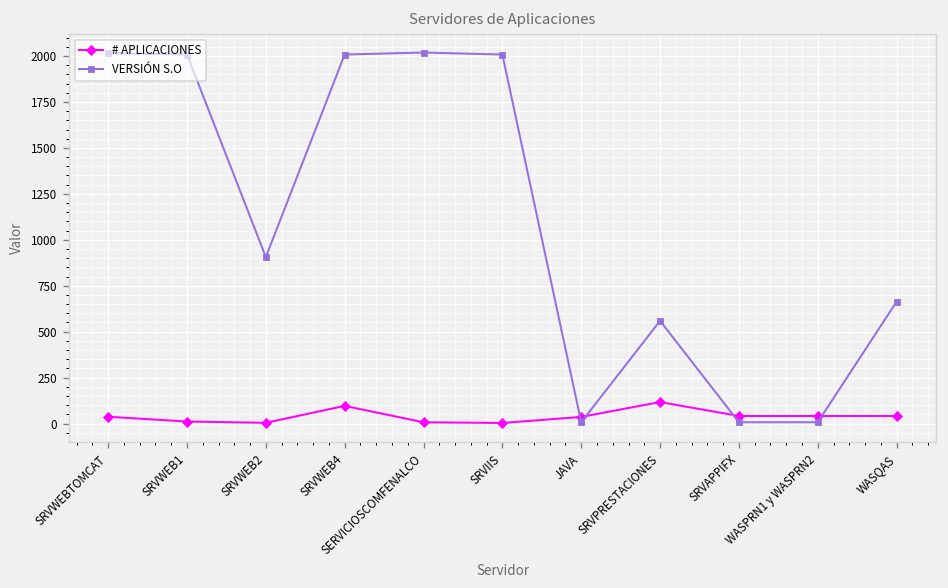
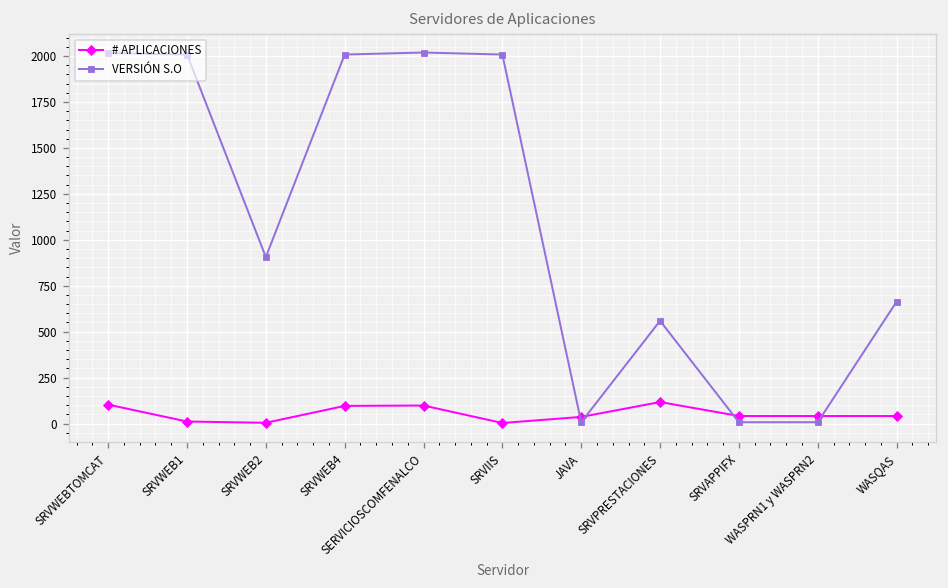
  {
    "# APLICACIONES": {
-     "SRVWEBTOMCAT": 40,
+     "SRVWEBTOMCAT": 100,
      "SRVWEB1": 10,
      "SRVWEB2": 0,
      "SRVWEB4": 100,
-     "SERVICIOSCOMFENALCO": 10,
+     "SERVICIOSCOMFENALCO": 100,
      "SRVIIS": 0,
      "JAVA": 40,
      "SRVPRESTACIONES": 120,
      "SRVAPPIFX": 40,
      "WASPRN1 y WASPRN2": 40,
      "WASQAS": 40
    },
    "VERSIÓN S.O": {
      "SRVWEB2": 910,
      "SRVWEB4": 2010,
      "SERVICIOSCOMFENALCO": 2020,
      "SRVIIS": 2010,
      "JAVA": 10,
      "SRVPRESTACIONES": 560,
      "SRVAPPIFX": 10,
      "WASPRN1 y WASPRN2": 10,
      "WASQAS": 660
    }
  }
